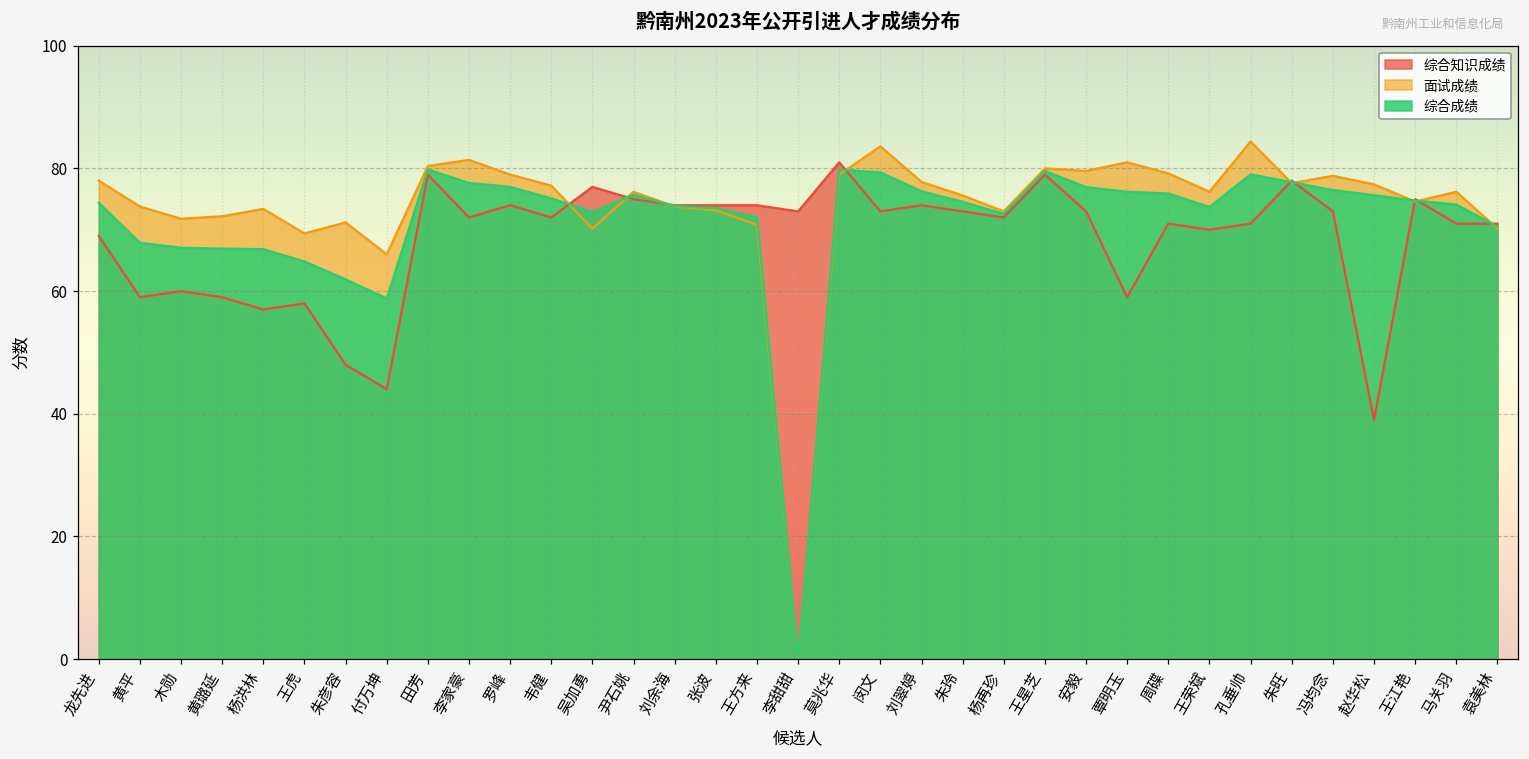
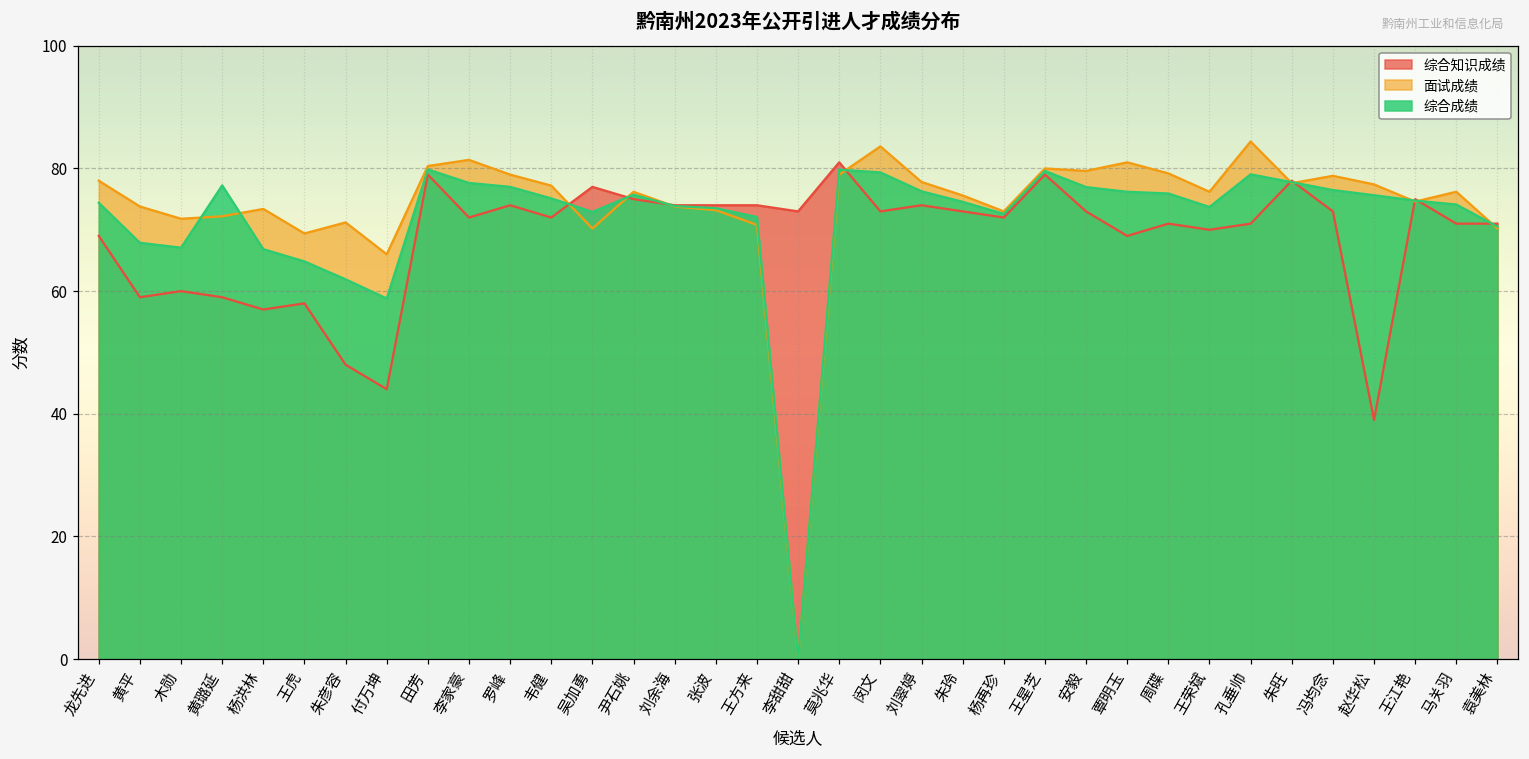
  {
    "综合知识成绩": {
      "龙先进": 69,
      "黄平": 59,
      "木勋": 60,
      "黄璐延": 59,
      "杨洪林": 57,
      "王虎": 58,
      "朱彦容": 48,
      "付万坤": 44,
      "田芳": 79,
      "李家豪": 72,
      "罗峰": 74,
      "韦健": 72,
      "吴加勇": 77,
      "尹石姚": 75,
      "张波": 74,
      "王方来": 74,
      "李甜甜": 73,
      "莫兆华": 81,
      "闵文": 73,
      "刘翠婷": 74,
      "朱玲": 73,
      "杨再珍": 72,
      "王星芝": 79,
      "安毅": 73,
-     "覃明玉": 59,
+     "覃明玉": 69,
      "周碟": 71,
      "王荣斌": 70,
      "孔垂帅": 71,
      "冯均念": 73,
      "赵华松": 39,
      "马关羽": 71,
      "袁美林": 71
    },
    "面试成绩": {
      "龙先进": 78,
      "黄平": 74,
      "木勋": 72,
      "黄璐延": 72,
      "杨洪林": 73,
      "王虎": 69,
      "朱彦容": 71,
      "付万坤": 66,
      "田芳": 80,
      "李家豪": 81,
      "罗峰": 79,
      "韦健": 77,
      "吴加勇": 70,
      "尹石姚": 76,
      "王方来": 71,
      "莫兆华": 79,
      "闵文": 84,
      "刘翠婷": 78,
      "朱玲": 76,
      "安毅": 80,
      "覃明玉": 81,
      "周碟": 79,
      "王荣斌": 76,
      "孔垂帅": 84,
      "冯均念": 79,
      "赵华松": 77,
      "马关羽": 76
    },
    "综合成绩": {
      "龙先进": 74,
      "黄平": 68,
      "木勋": 67,
-     "黄璐延": 67,
+     "黄璐延": 77,
      "杨洪林": 67,
      "王虎": 65,
      "朱彦容": 62,
      "付万坤": 59,
      "田芳": 80,
      "李家豪": 78,
      "罗峰": 77,
      "韦健": 75,
      "吴加勇": 73,
      "尹石姚": 76,
      "王方来": 72,
      "莫兆华": 80,
      "闵文": 79,
      "刘翠婷": 76,
      "朱玲": 75,
      "安毅": 77,
      "覃明玉": 76,
      "周碟": 76,
      "王荣斌": 74,
      "孔垂帅": 79,
      "冯均念": 76,
      "赵华松": 76,
      "马关羽": 74
    }
  }
